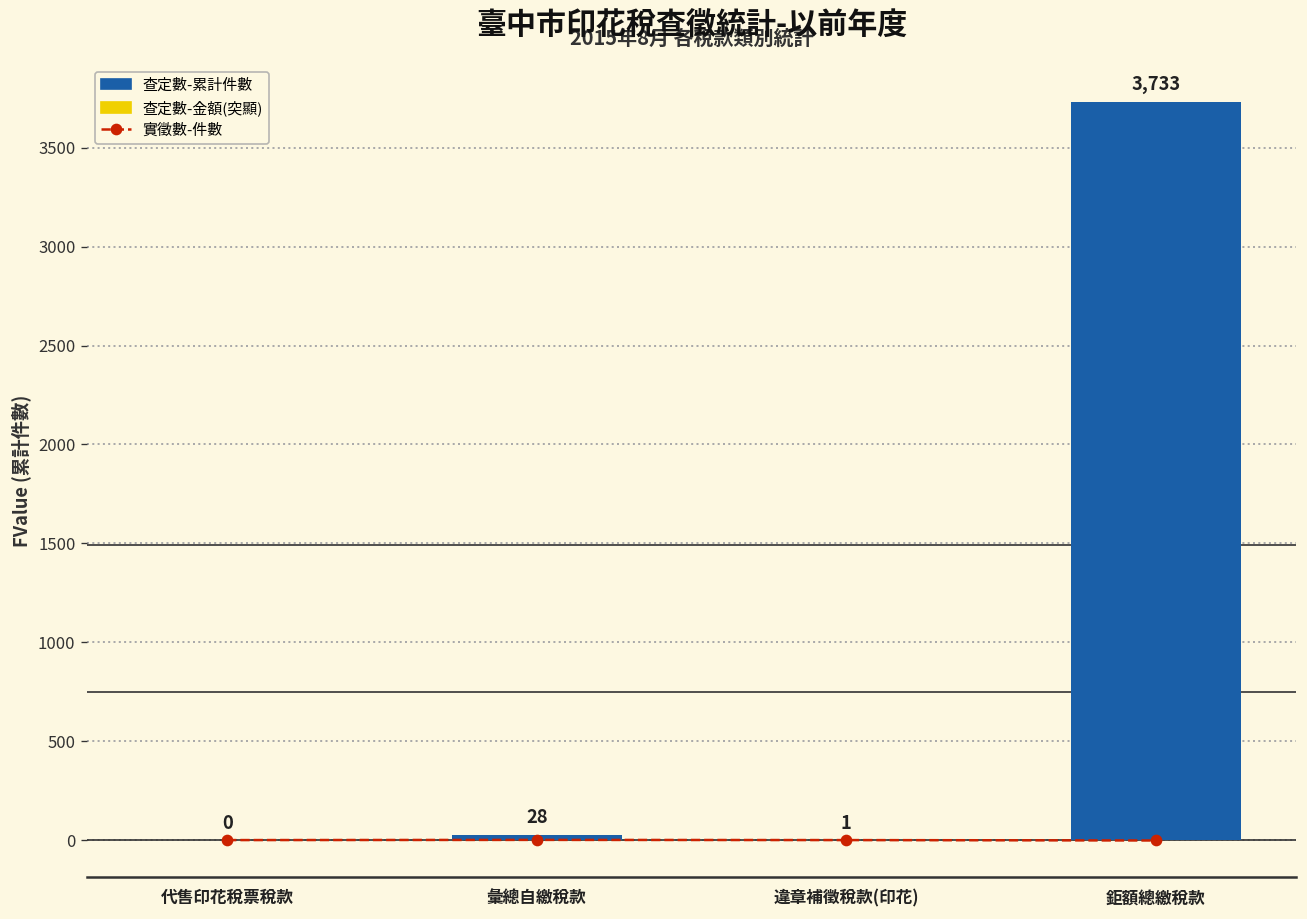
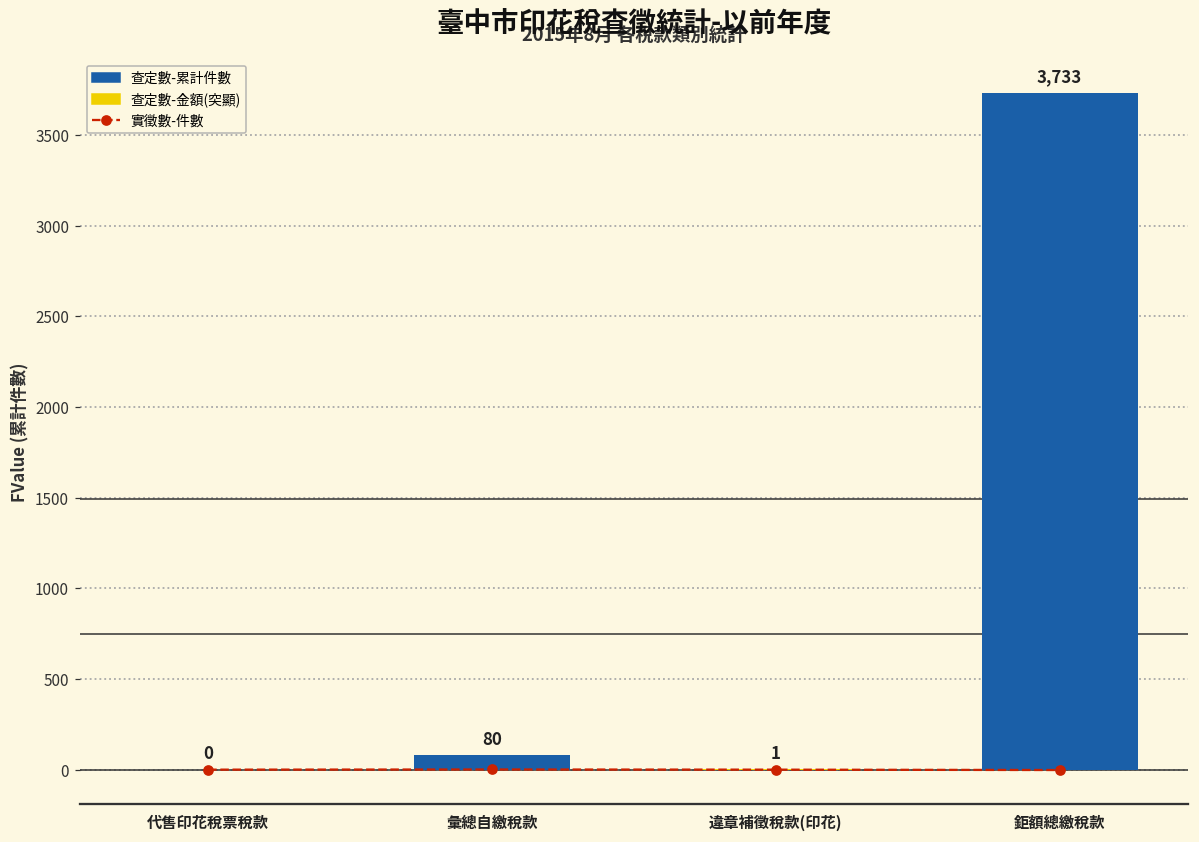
  {
    "查定數-累計件數": {
      "代售印花稅票稅款": "0",
-     "彙總自繳稅款": "28",
+     "彙總自繳稅款": "80",
      "違章補徵稅款(印花)": "1",
      "鉅額總繳稅款": "3,733"
    },
    "實徵數-件數": {
      "代售印花稅票稅款": "0"
    }
  }
